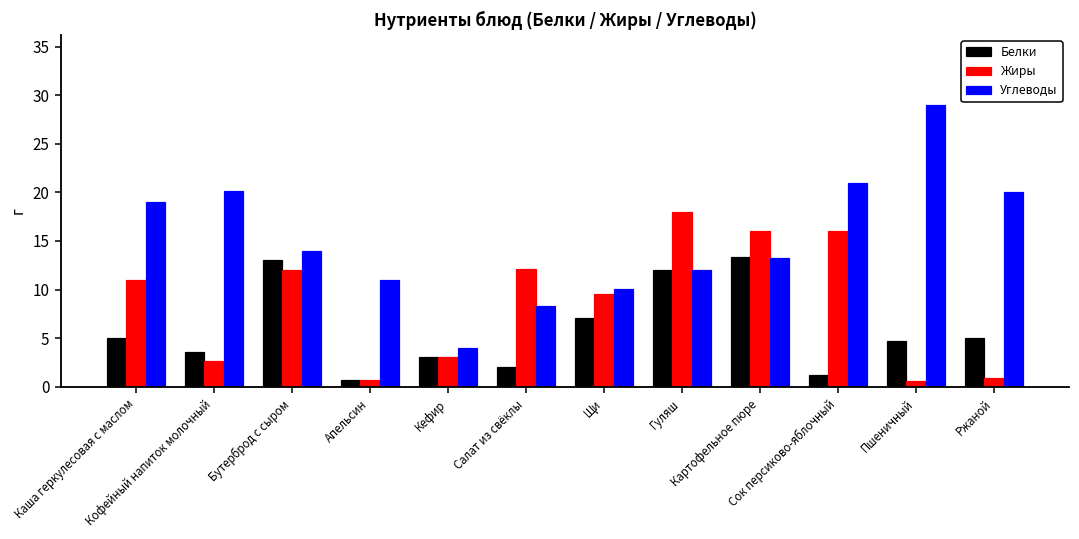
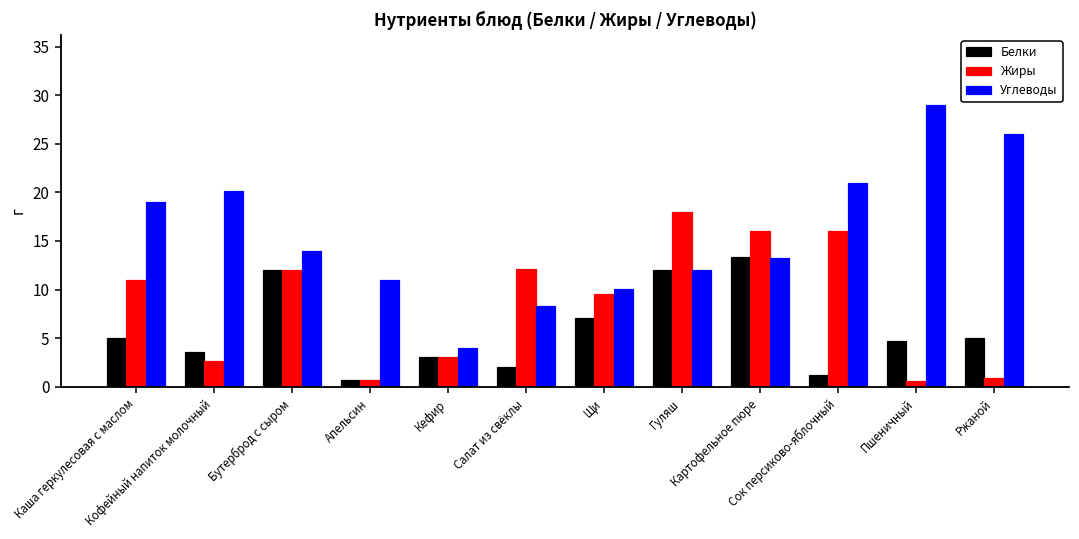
  {
    "Белки": {
      "Каша геркулесовая с маслом": 5,
      "Кофейный напиток молочный": 4,
-     "Бутерброд с сыром": 13,
+     "Бутерброд с сыром": 12,
      "Апельсин": 1,
      "Кефир": 3,
      "Салат из свёклы": 2,
      "Щи": 7,
      "Гуляш": 12,
      "Картофельное пюре": 13,
      "Сок персиково-яблочный": 1,
      "Пшеничный": 5,
      "Ржаной": 5
    },
    "Жиры": {
      "Каша геркулесовая с маслом": 11,
      "Кофейный напиток молочный": 3,
      "Бутерброд с сыром": 12,
      "Апельсин": 1,
      "Кефир": 3,
      "Салат из свёклы": 12,
      "Щи": 10,
      "Гуляш": 18,
      "Картофельное пюре": 16,
      "Сок персиково-яблочный": 16,
      "Пшеничный": 1,
      "Ржаной": 1
    },
    "Углеводы": {
      "Каша геркулесовая с маслом": 19,
      "Кофейный напиток молочный": 20,
      "Бутерброд с сыром": 14,
      "Апельсин": 11,
      "Кефир": 4,
      "Салат из свёклы": 8,
      "Щи": 10,
      "Гуляш": 12,
      "Картофельное пюре": 13,
      "Сок персиково-яблочный": 21,
      "Пшеничный": 29,
-     "Ржаной": 20
+     "Ржаной": 26
    }
  }
